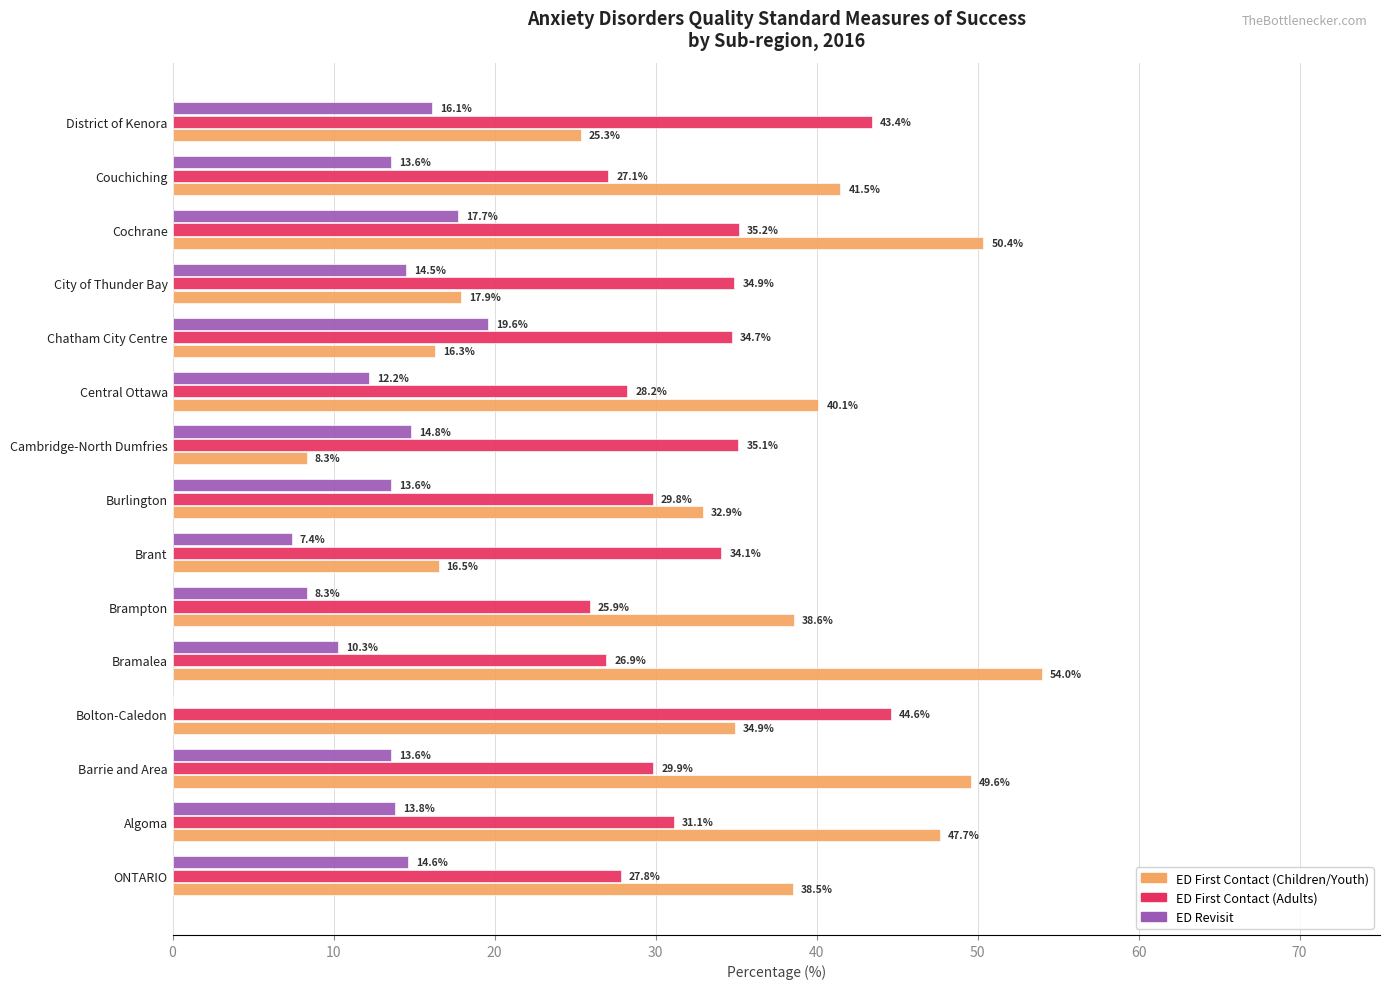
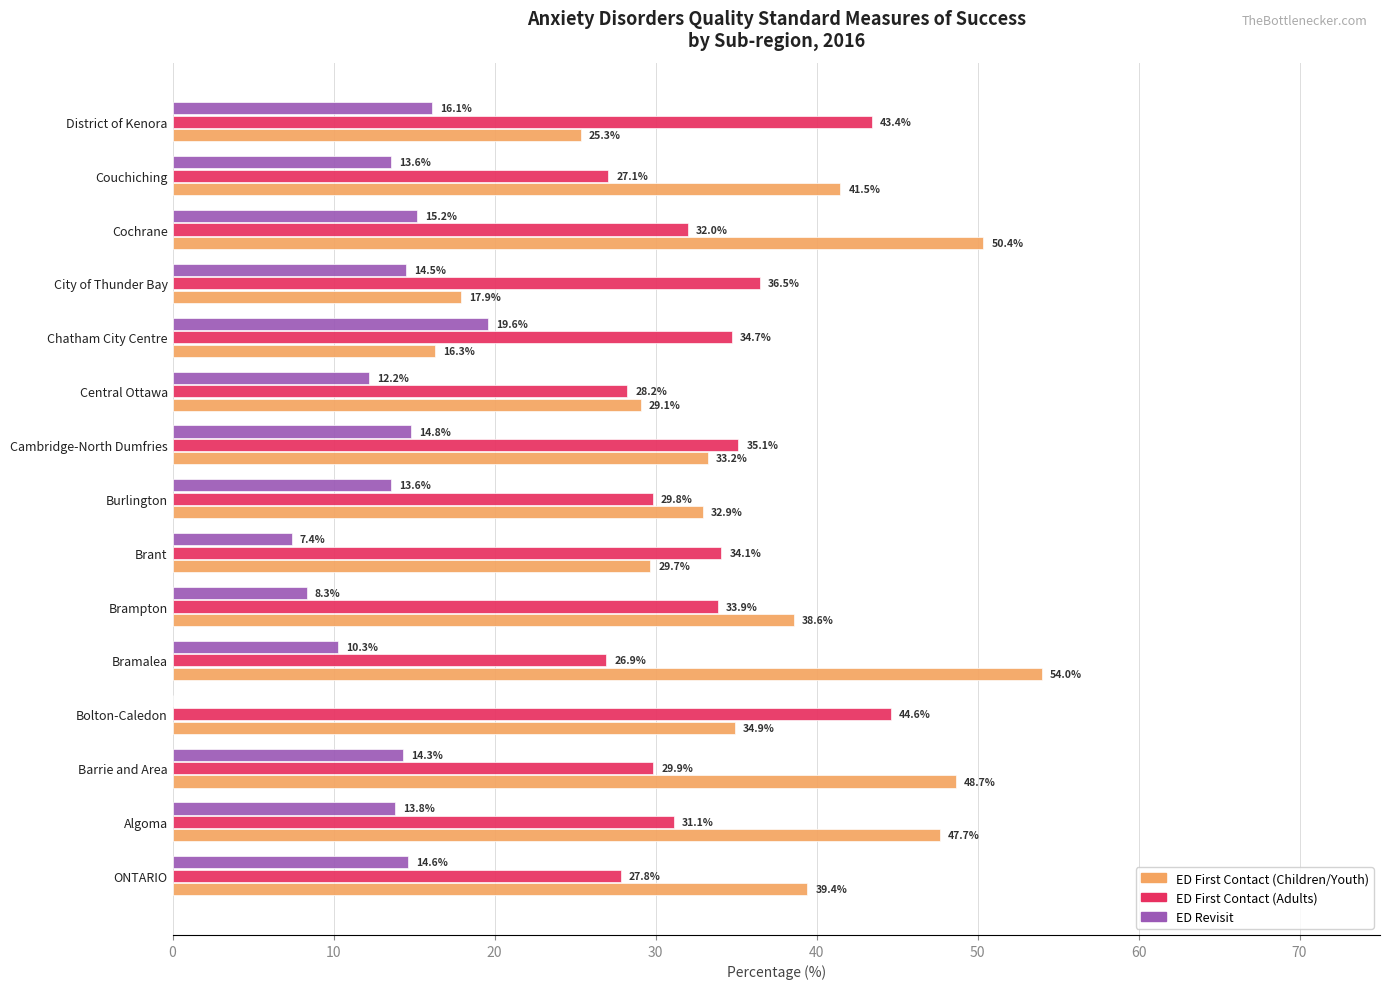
  {
    "ED First Contact (Children/Youth)": {
      "District of Kenora": "25.3%",
      "Couchiching": "41.5%",
      "Cochrane": "50.4%",
      "City of Thunder Bay": "17.9%",
      "Chatham City Centre": "16.3%",
-     "Central Ottawa": "40.1%",
-     "Cambridge-North Dumfries": "8.3%",
+     "Central Ottawa": "29.1%",
+     "Cambridge-North Dumfries": "33.2%",
      "Burlington": "32.9%",
-     "Brant": "16.5%",
+     "Brant": "29.7%",
      "Brampton": "38.6%",
      "Bramalea": "54.0%",
      "Bolton-Caledon": "34.9%",
-     "Barrie and Area": "49.6%",
+     "Barrie and Area": "48.7%",
      "Algoma": "47.7%",
-     "ONTARIO": "38.5%"
+     "ONTARIO": "39.4%"
    },
    "ED First Contact (Adults)": {
      "District of Kenora": "43.4%",
      "Couchiching": "27.1%",
-     "Cochrane": "35.2%",
-     "City of Thunder Bay": "34.9%",
+     "Cochrane": "32.0%",
+     "City of Thunder Bay": "36.5%",
      "Chatham City Centre": "34.7%",
      "Central Ottawa": "28.2%",
      "Cambridge-North Dumfries": "35.1%",
      "Burlington": "29.8%",
      "Brant": "34.1%",
-     "Brampton": "25.9%",
+     "Brampton": "33.9%",
      "Bramalea": "26.9%",
      "Bolton-Caledon": "44.6%",
      "Barrie and Area": "29.9%",
      "Algoma": "31.1%",
      "ONTARIO": "27.8%"
    },
    "ED Revisit": {
      "District of Kenora": "16.1%",
      "Couchiching": "13.6%",
-     "Cochrane": "17.7%",
+     "Cochrane": "15.2%",
      "City of Thunder Bay": "14.5%",
      "Chatham City Centre": "19.6%",
      "Central Ottawa": "12.2%",
      "Cambridge-North Dumfries": "14.8%",
      "Burlington": "13.6%",
      "Brant": "7.4%",
      "Brampton": "8.3%",
      "Bramalea": "10.3%",
-     "Barrie and Area": "13.6%",
+     "Barrie and Area": "14.3%",
      "Algoma": "13.8%",
      "ONTARIO": "14.6%"
    }
  }
